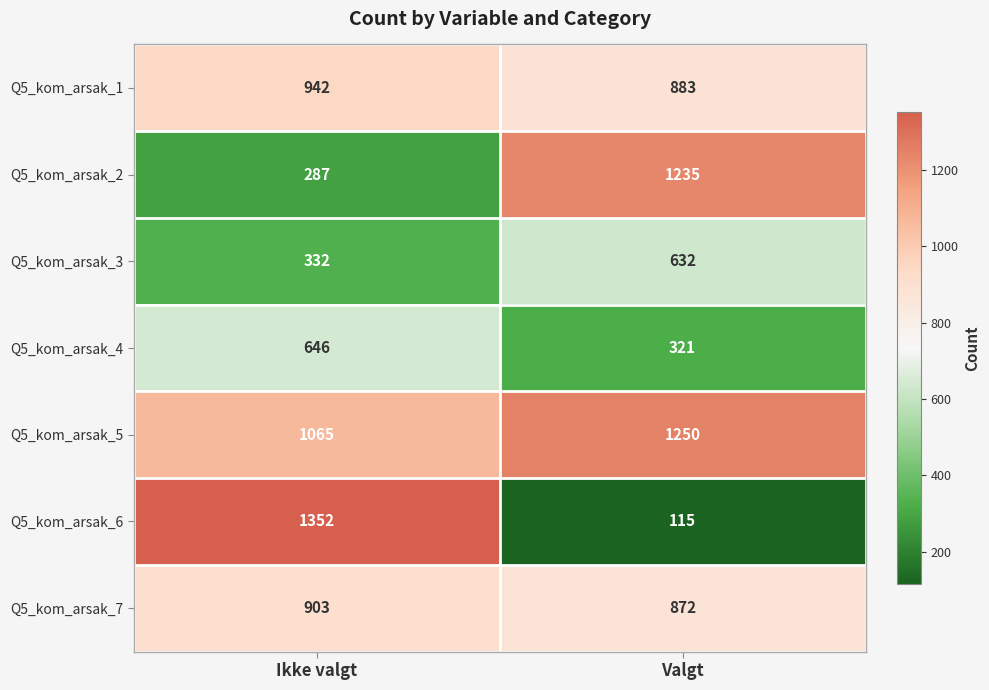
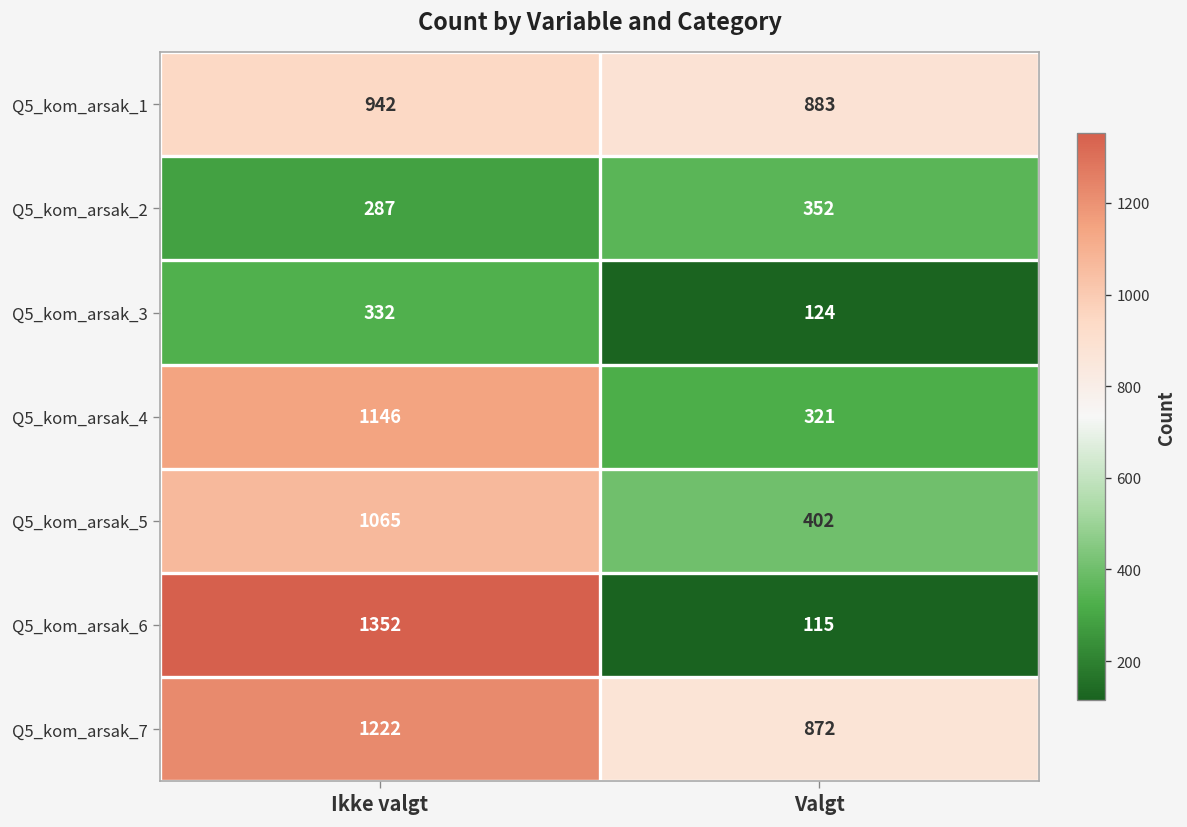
  {
    "Q5_kom_arsak_1": {
      "Ikke valgt": 942,
      "Valgt": 883
    },
    "Q5_kom_arsak_2": {
      "Ikke valgt": 287,
-     "Valgt": 1235
+     "Valgt": 352
    },
    "Q5_kom_arsak_3": {
      "Ikke valgt": 332,
-     "Valgt": 632
+     "Valgt": 124
    },
    "Q5_kom_arsak_4": {
-     "Ikke valgt": 646,
+     "Ikke valgt": 1146,
      "Valgt": 321
    },
    "Q5_kom_arsak_5": {
      "Ikke valgt": 1065,
-     "Valgt": 1250
+     "Valgt": 402
    },
    "Q5_kom_arsak_6": {
      "Ikke valgt": 1352,
      "Valgt": 115
    },
    "Q5_kom_arsak_7": {
-     "Ikke valgt": 903,
+     "Ikke valgt": 1222,
      "Valgt": 872
    }
  }
